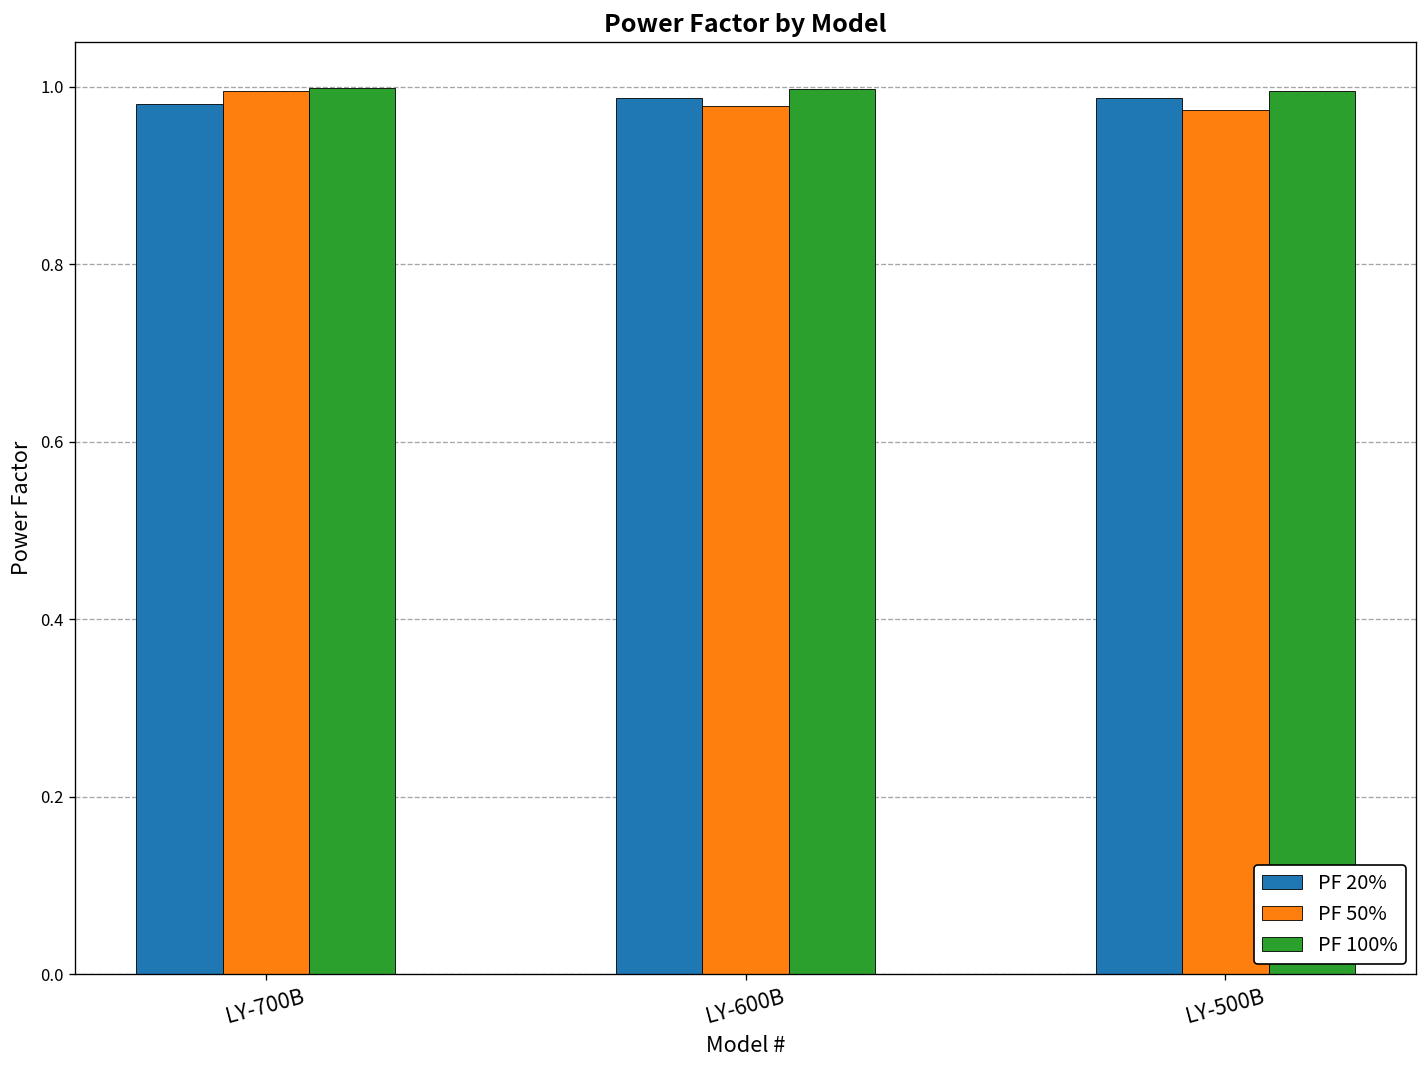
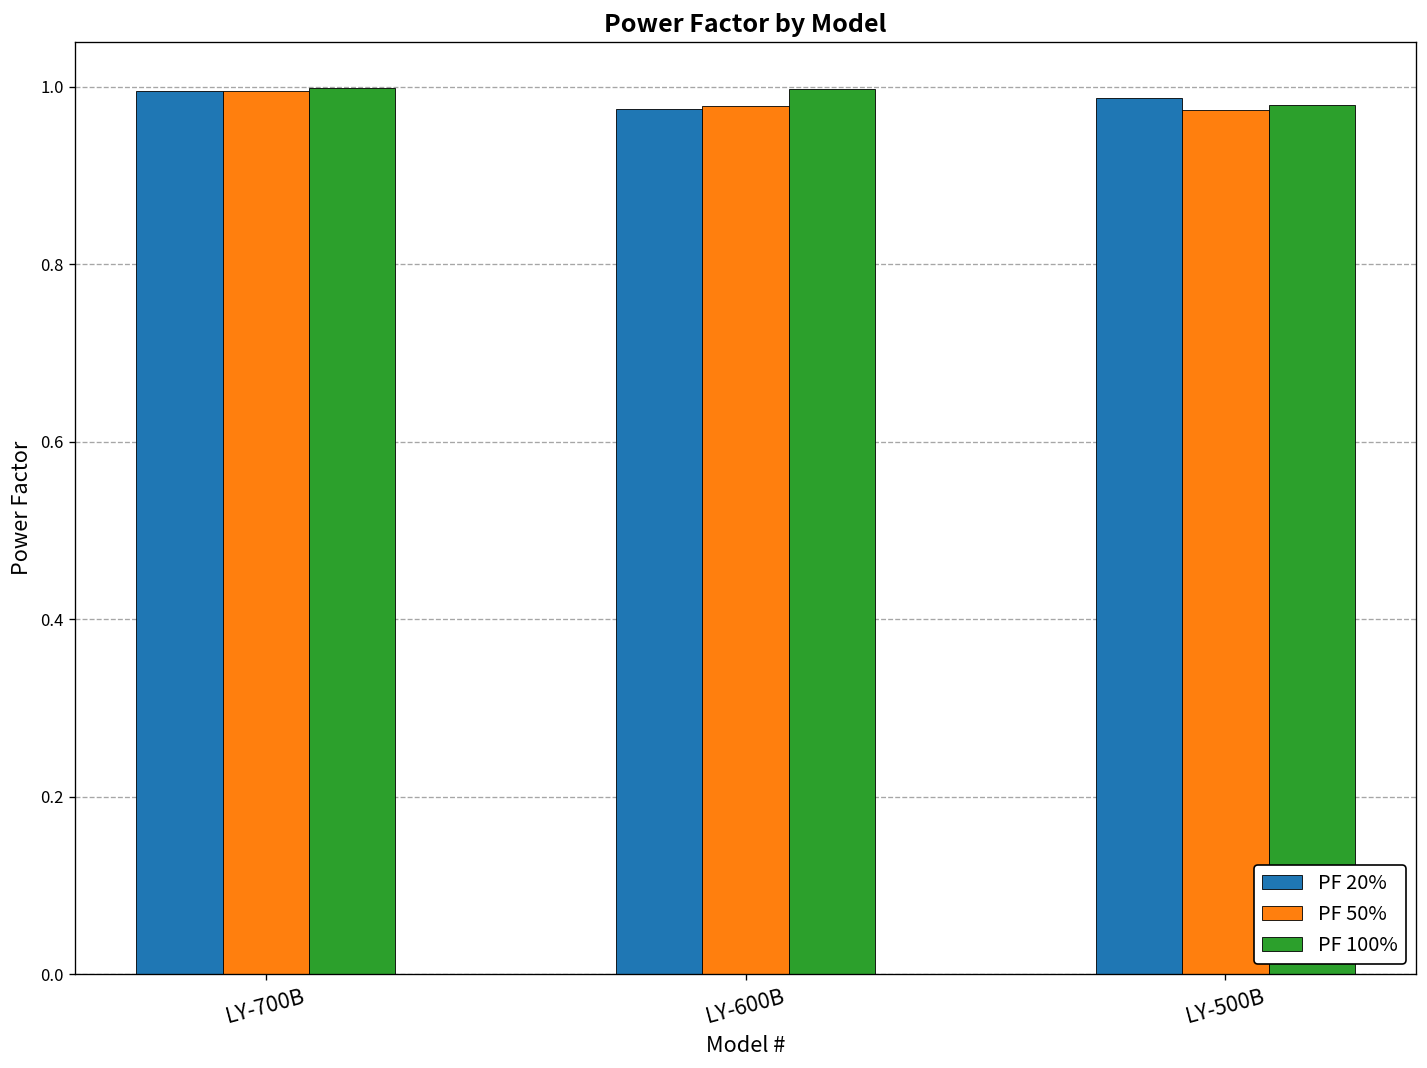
  {
    "PF 20%": {
-     "LY-700B": 0.98,
-     "LY-600B": 0.99,
+     "LY-700B": 1.00,
+     "LY-600B": 0.98,
      "LY-500B": 0.99
    },
    "PF 50%": {
      "LY-700B": 1.00,
      "LY-600B": 0.98,
      "LY-500B": 0.97
    },
    "PF 100%": {
      "LY-700B": 1.00,
      "LY-600B": 1.00,
-     "LY-500B": 1.00
+     "LY-500B": 0.98
    }
  }
